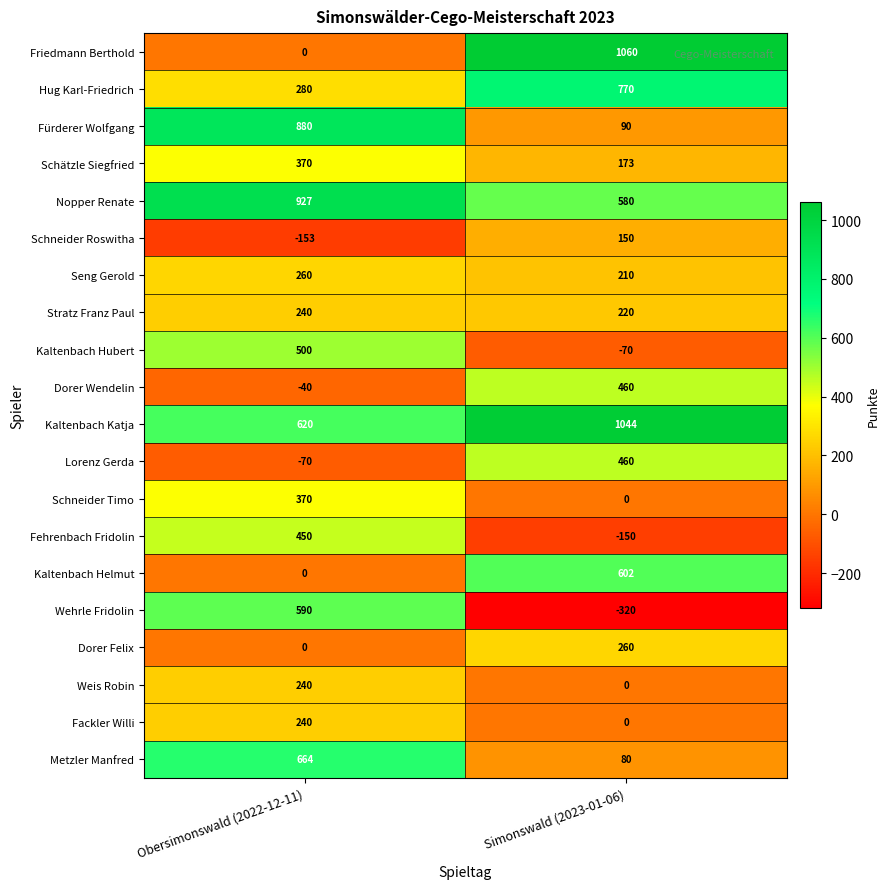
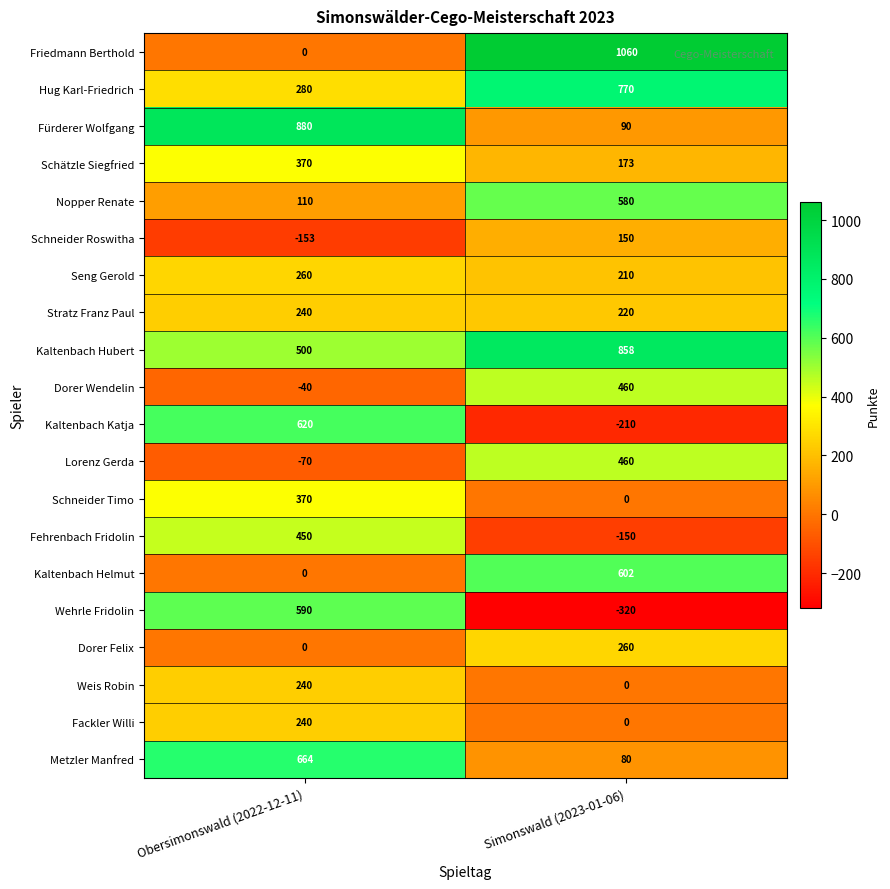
  {
    "Friedmann Berthold": {
      "Obersimonswald (2022-12-11)": 0
    },
    "Hug Karl-Friedrich": {
      "Obersimonswald (2022-12-11)": 280,
      "Simonswald (2023-01-06)": 770
    },
    "Fürderer Wolfgang": {
      "Obersimonswald (2022-12-11)": 880,
      "Simonswald (2023-01-06)": 90
    },
    "Schätzle Siegfried": {
      "Obersimonswald (2022-12-11)": 370,
      "Simonswald (2023-01-06)": 173
    },
    "Nopper Renate": {
-     "Obersimonswald (2022-12-11)": 927,
+     "Obersimonswald (2022-12-11)": 110,
      "Simonswald (2023-01-06)": 580
    },
    "Schneider Roswitha": {
      "Obersimonswald (2022-12-11)": -153,
      "Simonswald (2023-01-06)": 150
    },
    "Seng Gerold": {
      "Obersimonswald (2022-12-11)": 260,
      "Simonswald (2023-01-06)": 210
    },
    "Stratz Franz Paul": {
      "Obersimonswald (2022-12-11)": 240,
      "Simonswald (2023-01-06)": 220
    },
    "Kaltenbach Hubert": {
      "Obersimonswald (2022-12-11)": 500,
-     "Simonswald (2023-01-06)": -70
+     "Simonswald (2023-01-06)": 858
    },
    "Dorer Wendelin": {
      "Obersimonswald (2022-12-11)": -40,
      "Simonswald (2023-01-06)": 460
    },
    "Kaltenbach Katja": {
      "Obersimonswald (2022-12-11)": 620,
-     "Simonswald (2023-01-06)": 1044
+     "Simonswald (2023-01-06)": -210
    },
    "Lorenz Gerda": {
      "Obersimonswald (2022-12-11)": -70,
      "Simonswald (2023-01-06)": 460
    },
    "Schneider Timo": {
      "Obersimonswald (2022-12-11)": 370,
      "Simonswald (2023-01-06)": 0
    },
    "Fehrenbach Fridolin": {
      "Obersimonswald (2022-12-11)": 450,
      "Simonswald (2023-01-06)": -150
    },
    "Kaltenbach Helmut": {
      "Obersimonswald (2022-12-11)": 0,
      "Simonswald (2023-01-06)": 602
    },
    "Wehrle Fridolin": {
      "Obersimonswald (2022-12-11)": 590,
      "Simonswald (2023-01-06)": -320
    },
    "Dorer Felix": {
      "Obersimonswald (2022-12-11)": 0,
      "Simonswald (2023-01-06)": 260
    },
    "Weis Robin": {
      "Obersimonswald (2022-12-11)": 240,
      "Simonswald (2023-01-06)": 0
    },
    "Fackler Willi": {
      "Obersimonswald (2022-12-11)": 240,
      "Simonswald (2023-01-06)": 0
    },
    "Metzler Manfred": {
      "Obersimonswald (2022-12-11)": 664,
      "Simonswald (2023-01-06)": 80
    }
  }
